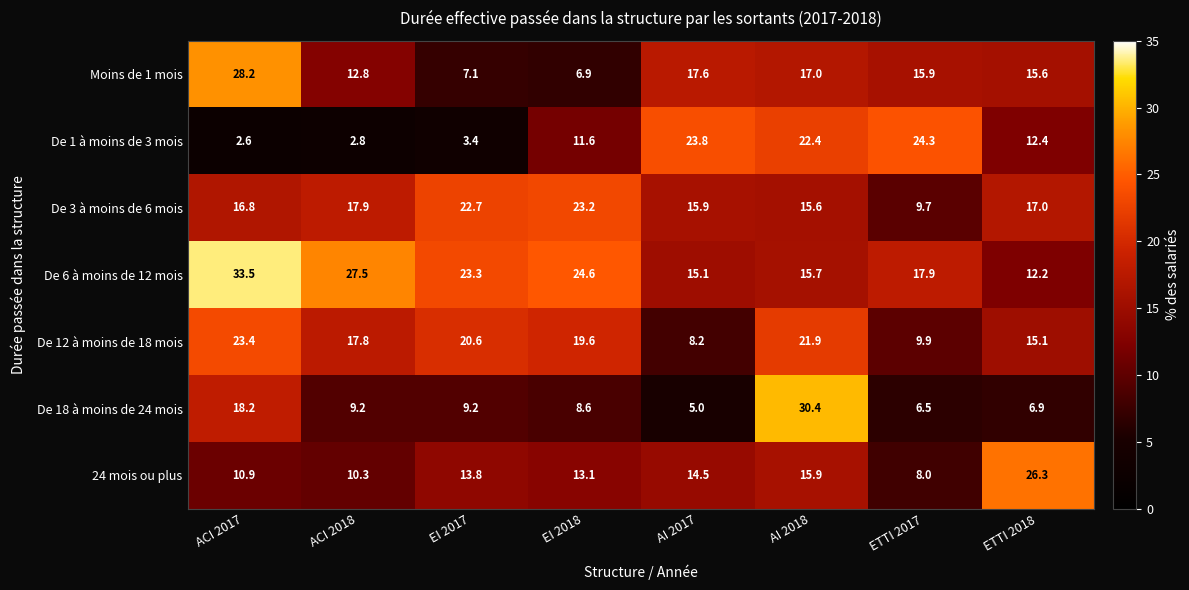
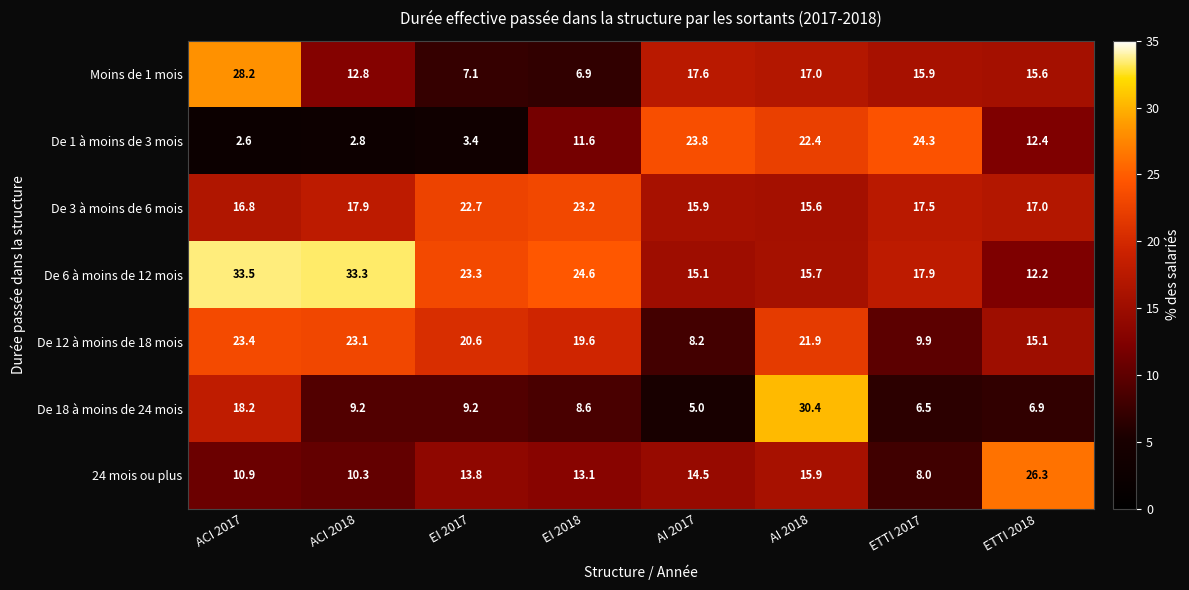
  {
    "Moins de 1 mois": {
      "ACI 2017": 28.2,
      "ACI 2018": 12.8,
      "EI 2017": 7.1,
      "EI 2018": 6.9,
      "AI 2017": 17.6,
      "AI 2018": 17.0,
      "ETTI 2017": 15.9,
      "ETTI 2018": 15.6
    },
    "De 1 à moins de 3 mois": {
      "ACI 2017": 2.6,
      "ACI 2018": 2.8,
      "EI 2017": 3.4,
      "EI 2018": 11.6,
      "AI 2017": 23.8,
      "AI 2018": 22.4,
      "ETTI 2017": 24.3,
      "ETTI 2018": 12.4
    },
    "De 3 à moins de 6 mois": {
      "ACI 2017": 16.8,
      "ACI 2018": 17.9,
      "EI 2017": 22.7,
      "EI 2018": 23.2,
      "AI 2017": 15.9,
      "AI 2018": 15.6,
-     "ETTI 2017": 9.7,
+     "ETTI 2017": 17.5,
      "ETTI 2018": 17.0
    },
    "De 6 à moins de 12 mois": {
      "ACI 2017": 33.5,
-     "ACI 2018": 27.5,
+     "ACI 2018": 33.3,
      "EI 2017": 23.3,
      "EI 2018": 24.6,
      "AI 2017": 15.1,
      "AI 2018": 15.7,
      "ETTI 2017": 17.9,
      "ETTI 2018": 12.2
    },
    "De 12 à moins de 18 mois": {
      "ACI 2017": 23.4,
-     "ACI 2018": 17.8,
+     "ACI 2018": 23.1,
      "EI 2017": 20.6,
      "EI 2018": 19.6,
      "AI 2017": 8.2,
      "AI 2018": 21.9,
      "ETTI 2017": 9.9,
      "ETTI 2018": 15.1
    },
    "De 18 à moins de 24 mois": {
      "ACI 2017": 18.2,
      "ACI 2018": 9.2,
      "EI 2017": 9.2,
      "EI 2018": 8.6,
      "AI 2017": 5.0,
      "AI 2018": 30.4,
      "ETTI 2017": 6.5,
      "ETTI 2018": 6.9
    },
    "24 mois ou plus": {
      "ACI 2017": 10.9,
      "ACI 2018": 10.3,
      "EI 2017": 13.8,
      "EI 2018": 13.1,
      "AI 2017": 14.5,
      "AI 2018": 15.9,
      "ETTI 2017": 8.0,
      "ETTI 2018": 26.3
    }
  }
